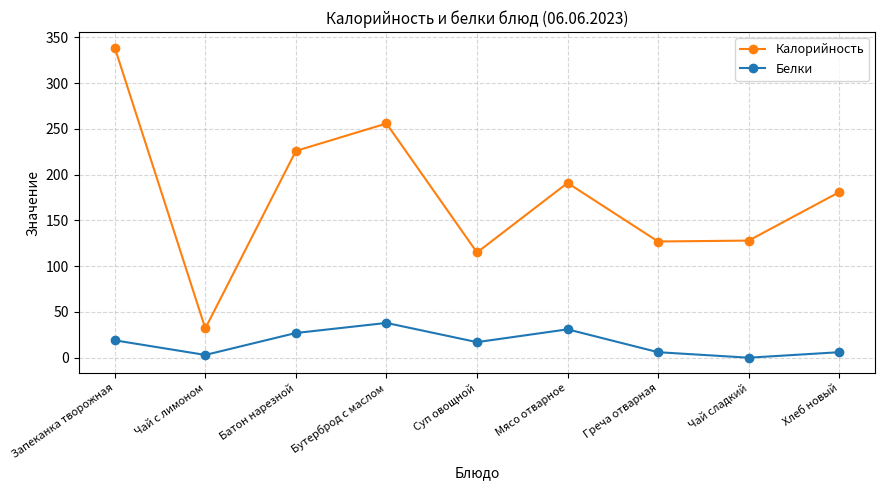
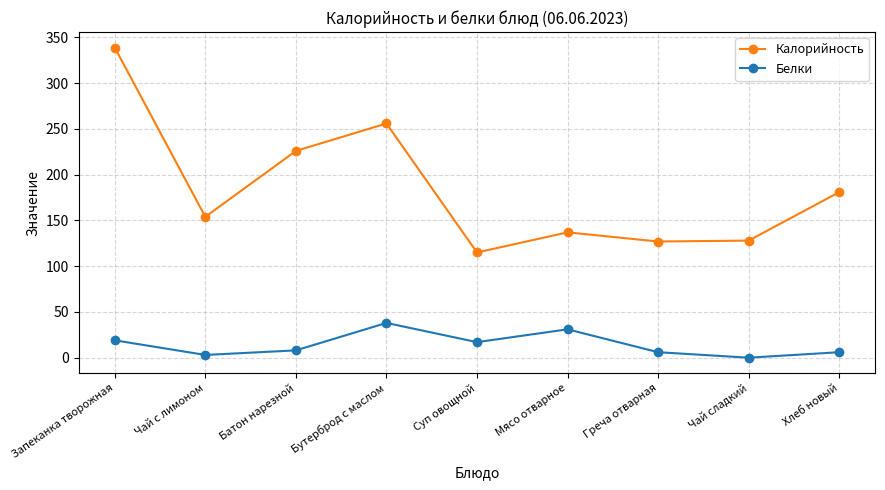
  {
    "Калорийность": {
      "Запеканка творожная": 340,
-     "Чай с лимоном": 30,
+     "Чай с лимоном": 150,
      "Батон нарезной": 230,
      "Бутерброд с маслом": 260,
      "Суп овощной": 120,
-     "Мясо отварное": 190,
+     "Мясо отварное": 140,
      "Греча отварная": 130,
      "Чай сладкий": 130,
      "Хлеб новый": 180
    },
    "Белки": {
      "Запеканка творожная": 20,
      "Чай с лимоном": 0,
-     "Батон нарезной": 30,
+     "Батон нарезной": 10,
      "Бутерброд с маслом": 40,
      "Суп овощной": 20,
      "Мясо отварное": 30,
      "Греча отварная": 10,
      "Чай сладкий": 0,
      "Хлеб новый": 10
    }
  }
